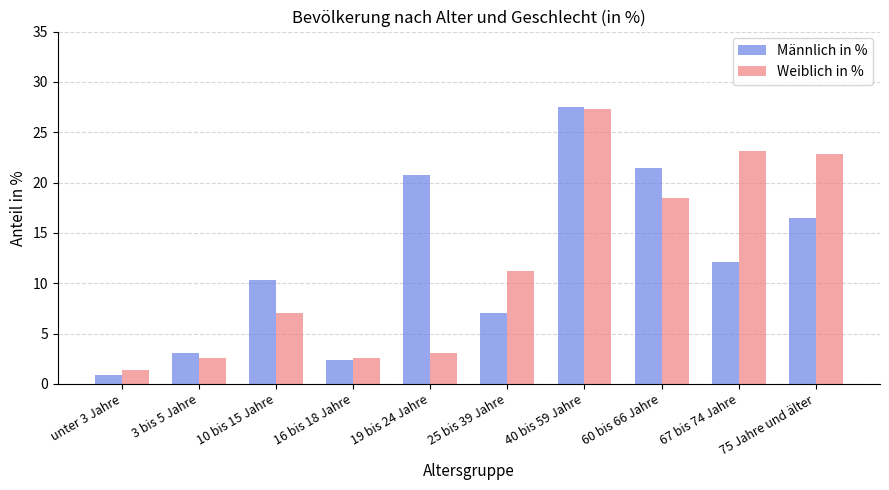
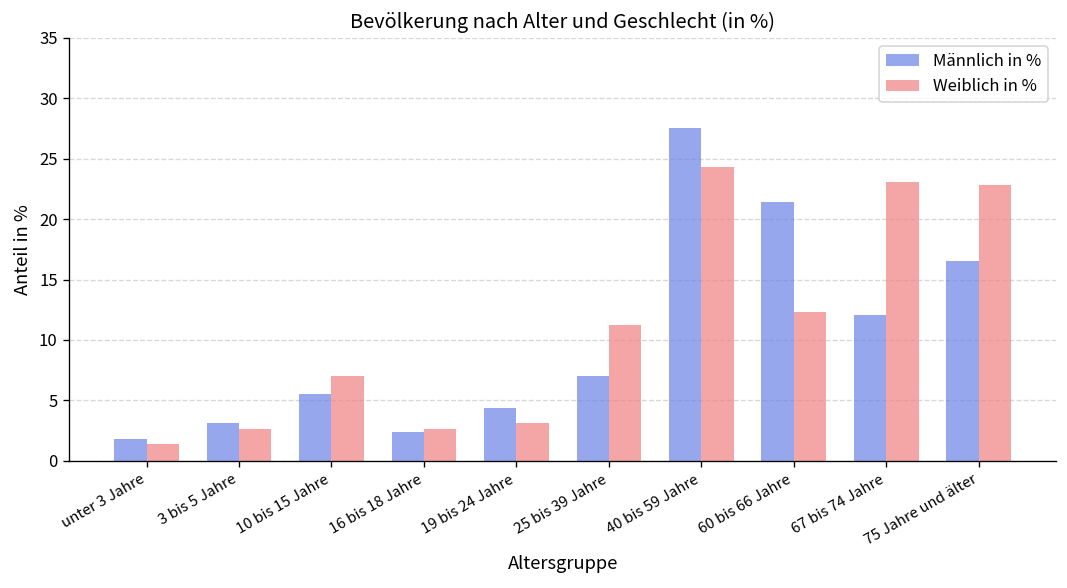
  {
    "Männlich in %": {
-     "unter 3 Jahre": 0.9,
+     "unter 3 Jahre": 1.8,
      "3 bis 5 Jahre": 3.1,
-     "10 bis 15 Jahre": 10.3,
+     "10 bis 15 Jahre": 5.5,
      "16 bis 18 Jahre": 2.4,
-     "19 bis 24 Jahre": 20.8,
+     "19 bis 24 Jahre": 4.4,
      "25 bis 39 Jahre": 7.0,
      "40 bis 59 Jahre": 27.5,
      "60 bis 66 Jahre": 21.4,
      "67 bis 74 Jahre": 12.1,
      "75 Jahre und älter": 16.5
    },
    "Weiblich in %": {
      "unter 3 Jahre": 1.4,
      "3 bis 5 Jahre": 2.6,
      "10 bis 15 Jahre": 7.0,
      "16 bis 18 Jahre": 2.6,
      "19 bis 24 Jahre": 3.1,
      "25 bis 39 Jahre": 11.2,
-     "40 bis 59 Jahre": 27.3,
-     "60 bis 66 Jahre": 18.5,
+     "40 bis 59 Jahre": 24.3,
+     "60 bis 66 Jahre": 12.3,
      "67 bis 74 Jahre": 23.1,
      "75 Jahre und älter": 22.8
    }
  }
